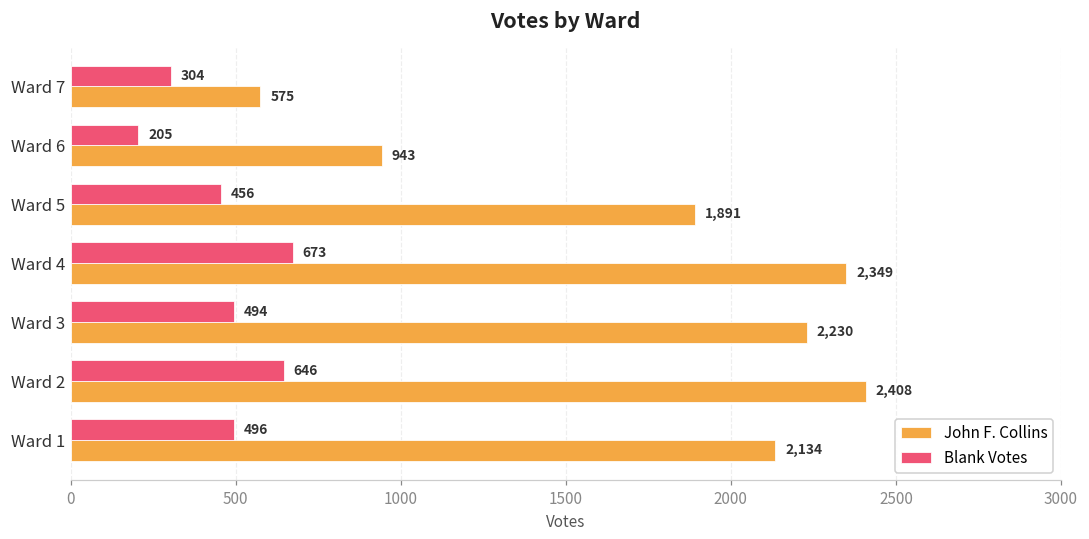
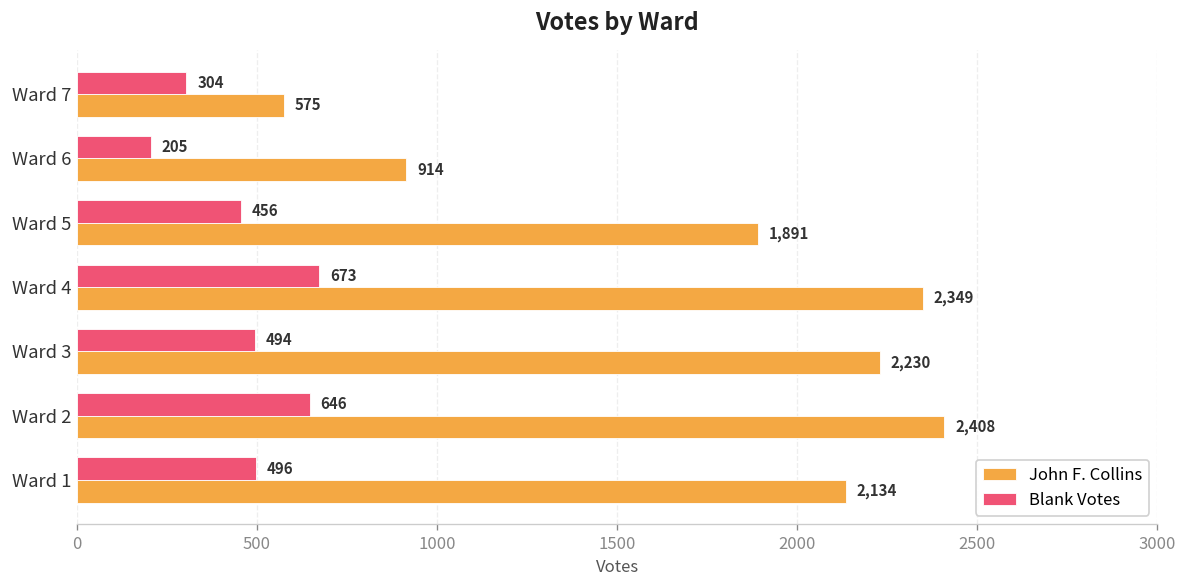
  {
    "John F. Collins": {
      "Ward 7": "575",
-     "Ward 6": "943",
+     "Ward 6": "914",
      "Ward 5": "1,891",
      "Ward 4": "2,349",
      "Ward 3": "2,230",
      "Ward 2": "2,408",
      "Ward 1": "2,134"
    },
    "Blank Votes": {
      "Ward 7": "304",
      "Ward 6": "205",
      "Ward 5": "456",
      "Ward 4": "673",
      "Ward 3": "494",
      "Ward 2": "646",
      "Ward 1": "496"
    }
  }
